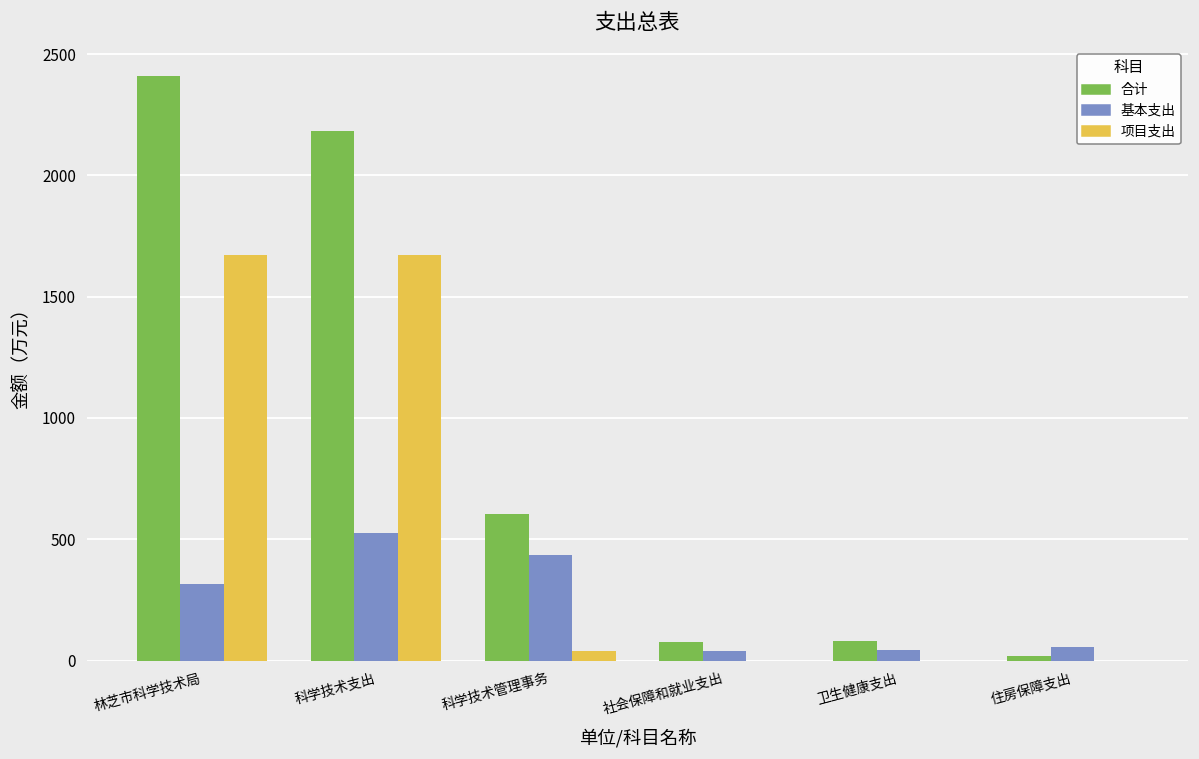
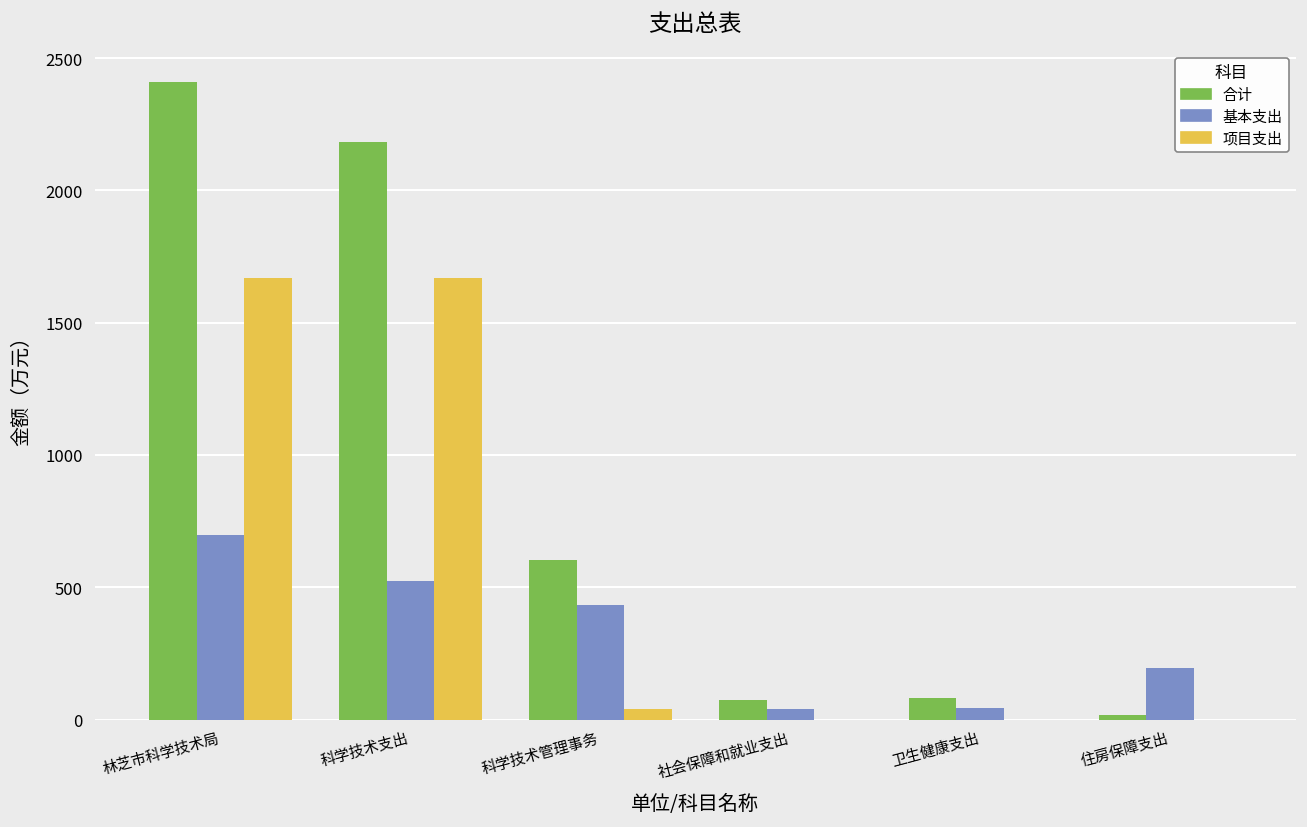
  {
    "合计": {
      "林芝市科学技术局": 2410,
      "科学技术支出": 2180,
      "科学技术管理事务": 600,
      "社会保障和就业支出": 80,
      "卫生健康支出": 80,
      "住房保障支出": 20
    },
    "基本支出": {
-     "林芝市科学技术局": 310,
+     "林芝市科学技术局": 700,
      "科学技术支出": 520,
      "科学技术管理事务": 430,
      "社会保障和就业支出": 40,
      "卫生健康支出": 40,
-     "住房保障支出": 60
+     "住房保障支出": 200
    },
    "项目支出": {
      "林芝市科学技术局": 1670,
      "科学技术支出": 1670,
      "科学技术管理事务": 40,
      "社会保障和就业支出": 0,
      "卫生健康支出": 0,
      "住房保障支出": 0
    }
  }
